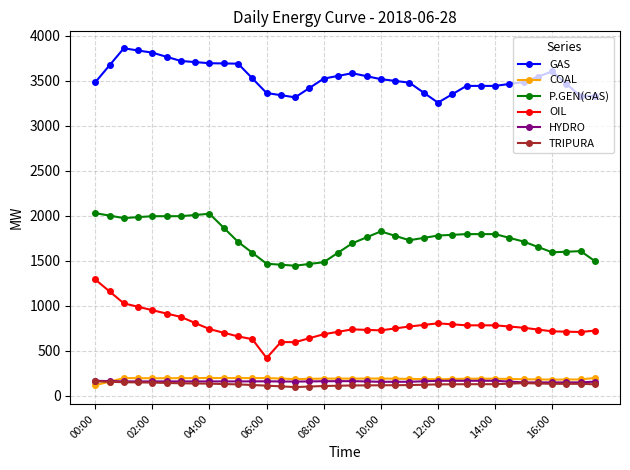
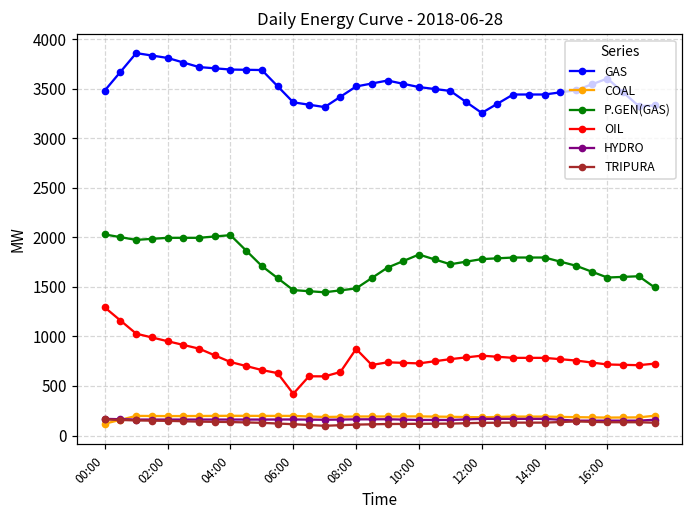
  {
    "GAS": {
      "00:00": 3500,
      "02:00": 3800,
      "04:00": 3700,
      "06:00": 3400,
      "08:00": 3500,
      "10:00": 3500,
      "12:00": 3300,
      "14:00": 3400
    },
    "COAL": {
      "00:00": 100,
      "02:00": 200,
      "04:00": 200,
      "06:00": 200,
      "08:00": 200,
      "10:00": 200,
      "16:00": 200
    },
    "P.GEN(GAS)": {
      "00:00": 2000,
      "02:00": 2000,
      "04:00": 2000,
      "06:00": 1500,
      "08:00": 1500,
      "10:00": 1800,
      "12:00": 1800,
      "14:00": 1800,
      "16:00": 1600
    },
    "OIL": {
      "00:00": 1300,
      "02:00": 1000,
      "04:00": 700,
      "06:00": 400,
-     "08:00": 700,
+     "08:00": 900,
      "10:00": 700,
      "12:00": 800,
      "14:00": 800,
      "16:00": 700
    },
    "HYDRO": {
      "06:00": 200,
      "08:00": 200,
      "10:00": 200
    },
    "TRIPURA": {
      "06:00": 100,
      "08:00": 100,
      "10:00": 100,
      "12:00": 100,
      "14:00": 100
    }
  }
